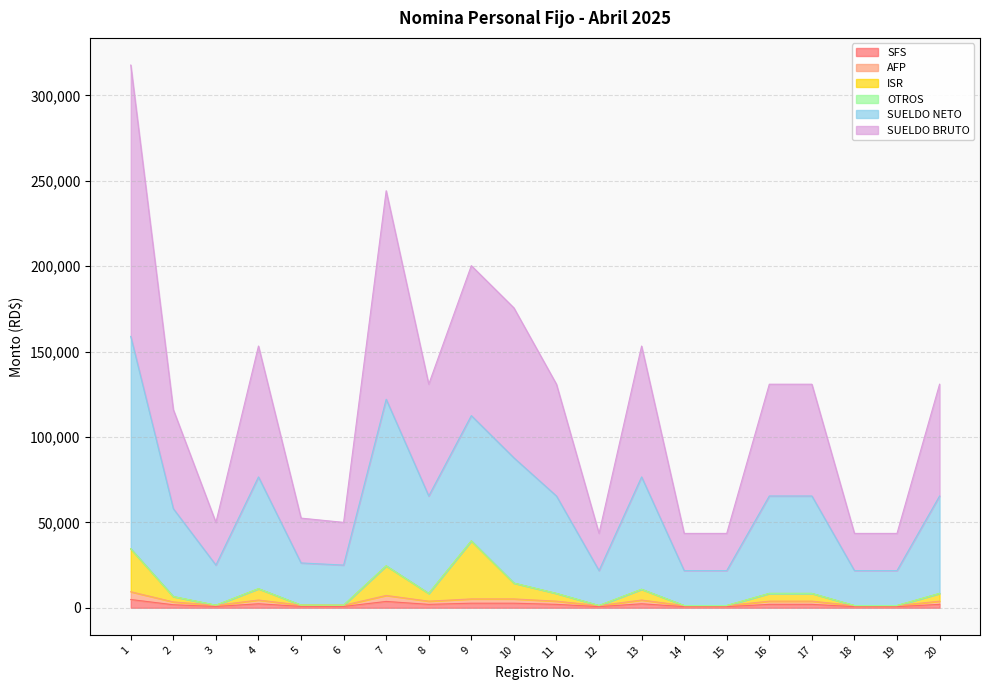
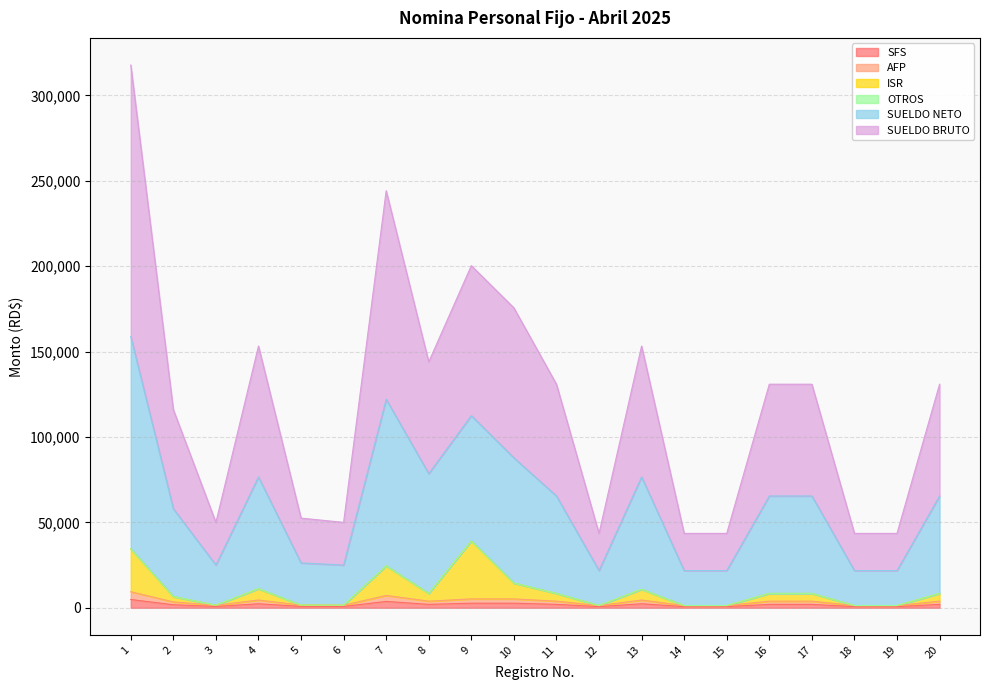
  {
    "SUELDO NETO": {
      "1": "124,000",
      "2": "51,000",
      "3": "23,000",
      "4": "65,000",
      "5": "25,000",
      "6": "23,000",
      "7": "98,000",
-     "8": "57,000",
+     "8": "70,000",
      "9": "73,000",
      "10": "73,000",
      "11": "57,000",
      "12": "20,000",
      "13": "66,000",
      "14": "20,000",
      "15": "20,000",
      "16": "57,000",
      "17": "57,000",
      "18": "20,000",
      "19": "20,000",
      "20": "57,000"
    },
    "SUELDO BRUTO": {
      "1": "159,000",
      "2": "58,000",
      "3": "25,000",
      "4": "77,000",
      "5": "26,000",
      "6": "25,000",
      "7": "122,000",
      "8": "65,000",
      "9": "88,000",
      "10": "88,000",
      "11": "65,000",
      "12": "22,000",
      "13": "77,000",
      "14": "22,000",
      "15": "22,000",
      "16": "65,000",
      "17": "65,000",
      "18": "22,000",
      "19": "22,000",
      "20": "65,000"
    }
  }
